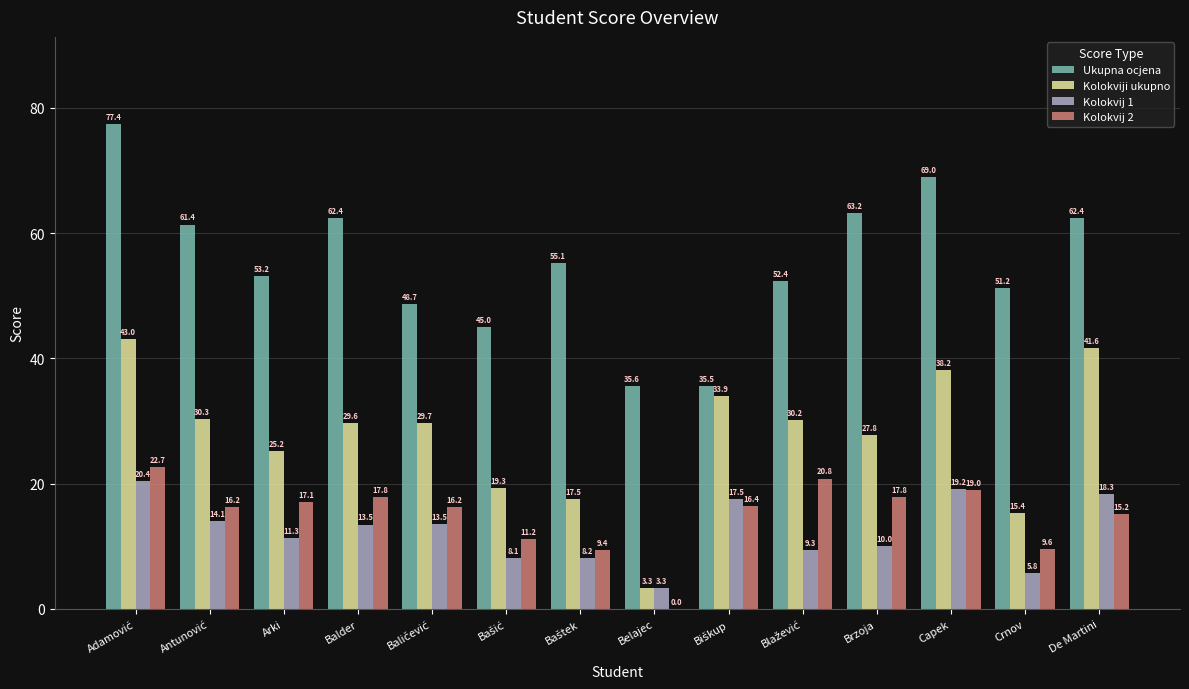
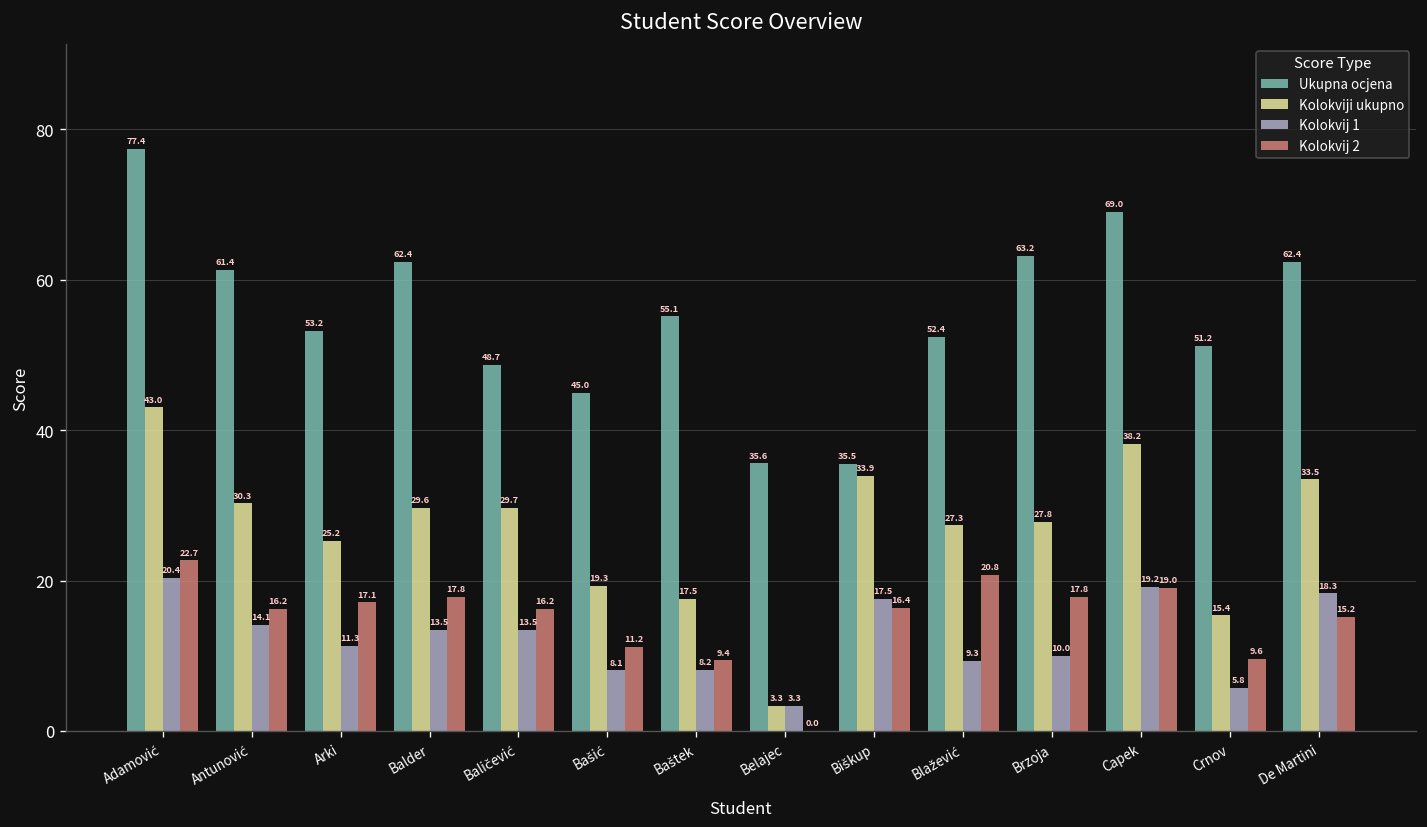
  {
    "Kolokviji ukupno": {
      "Adamović": 43.0,
      "Antunović": 30.3,
      "Arki": 25.2,
      "Balder": 29.6,
      "Baličević": 29.7,
      "Bašić": 19.3,
      "Baštek": 17.5,
      "Belajec": 3.3,
      "Biškup": 33.9,
-     "Blažević": 30.2,
+     "Blažević": 27.3,
      "Brzoja": 27.8,
      "Capek": 38.2,
      "Crnov": 15.4,
-     "De Martini": 41.6
+     "De Martini": 33.5
    },
    "Kolokvij 2": {
      "Adamović": 22.7,
      "Antunović": 16.2,
      "Arki": 17.1,
      "Balder": 17.8,
      "Baličević": 16.2,
      "Bašić": 11.2,
      "Baštek": 9.4,
      "Belajec": 0.0,
      "Biškup": 16.4,
      "Blažević": 20.8,
      "Brzoja": 17.8,
      "Capek": 19.0,
      "Crnov": 9.6,
      "De Martini": 15.2
    }
  }
